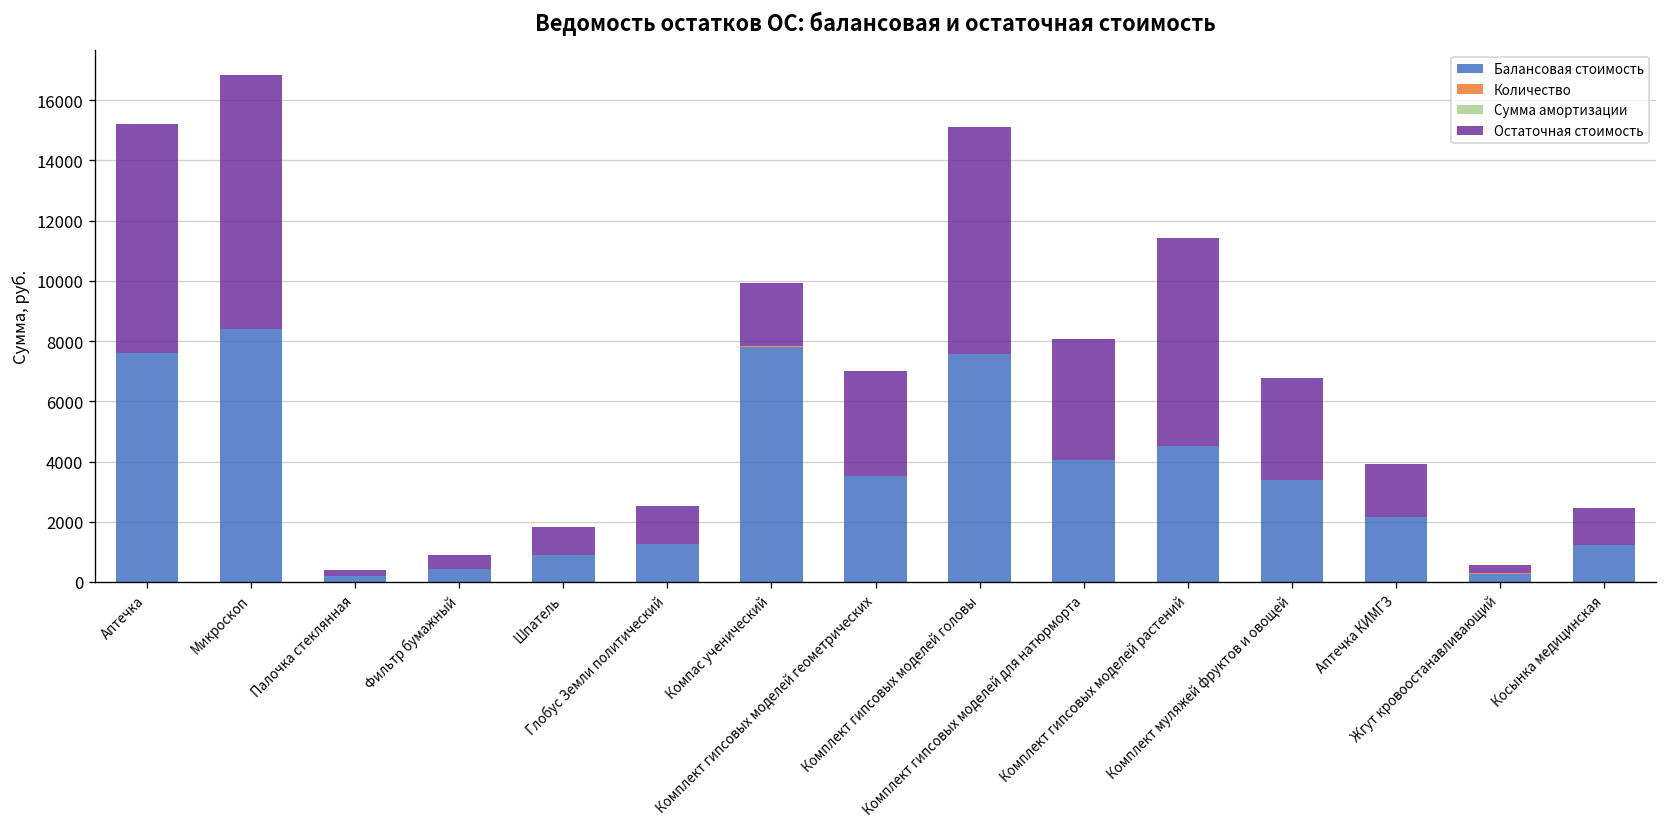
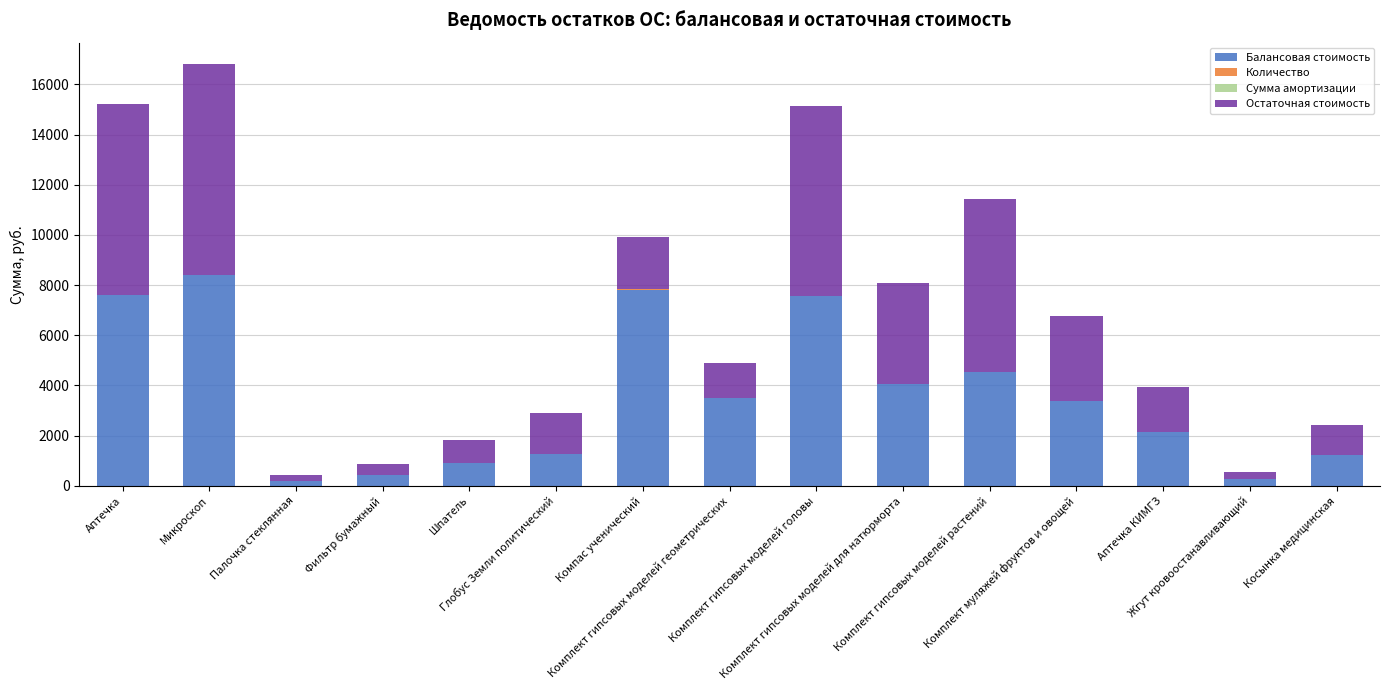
  {
    "Балансовая стоимость": {
      "Аптечка": 7600,
      "Микроскоп": 8400,
      "Палочка стеклянная": 200,
      "Фильтр бумажный": 400,
      "Шпатель": 900,
      "Глобус Земли политический": 1300,
      "Компас ученический": 7800,
      "Комплект гипсовых моделей геометрических": 3500,
      "Комплект гипсовых моделей головы": 7600,
      "Комплект гипсовых моделей для натюрморта": 4000,
      "Комплект гипсовых моделей растений": 4500,
      "Комплект муляжей фруктов и овощей": 3400,
      "Аптечка КИМГЗ": 2200,
      "Жгут кровоостанавливающий": 300,
      "Косынка медицинская": 1200
    },
    "Сумма амортизации": {
      "Аптечка": 0,
      "Микроскоп": 0,
      "Палочка стеклянная": 0,
      "Фильтр бумажный": 0,
      "Шпатель": 0,
      "Глобус Земли политический": 0,
      "Компас ученический": 0,
      "Комплект гипсовых моделей геометрических": 0,
      "Комплект гипсовых моделей головы": 0,
      "Комплект гипсовых моделей для натюрморта": 0,
      "Комплект гипсовых моделей растений": 0,
      "Комплект муляжей фруктов и овощей": 0,
      "Аптечка КИМГЗ": 0,
      "Жгут кровоостанавливающий": 0,
      "Косынка медицинская": 0
    },
    "Остаточная стоимость": {
      "Аптечка": 7600,
      "Микроскоп": 8400,
      "Палочка стеклянная": 200,
      "Фильтр бумажный": 400,
      "Шпатель": 900,
-     "Глобус Земли политический": 1300,
+     "Глобус Земли политический": 1600,
      "Компас ученический": 2100,
-     "Комплект гипсовых моделей геометрических": 3500,
+     "Комплект гипсовых моделей геометрических": 1400,
      "Комплект гипсовых моделей головы": 7600,
      "Комплект гипсовых моделей для натюрморта": 4000,
      "Комплект гипсовых моделей растений": 6900,
      "Комплект муляжей фруктов и овощей": 3400,
      "Аптечка КИМГЗ": 1800,
      "Жгут кровоостанавливающий": 300,
      "Косынка медицинская": 1200
    }
  }
